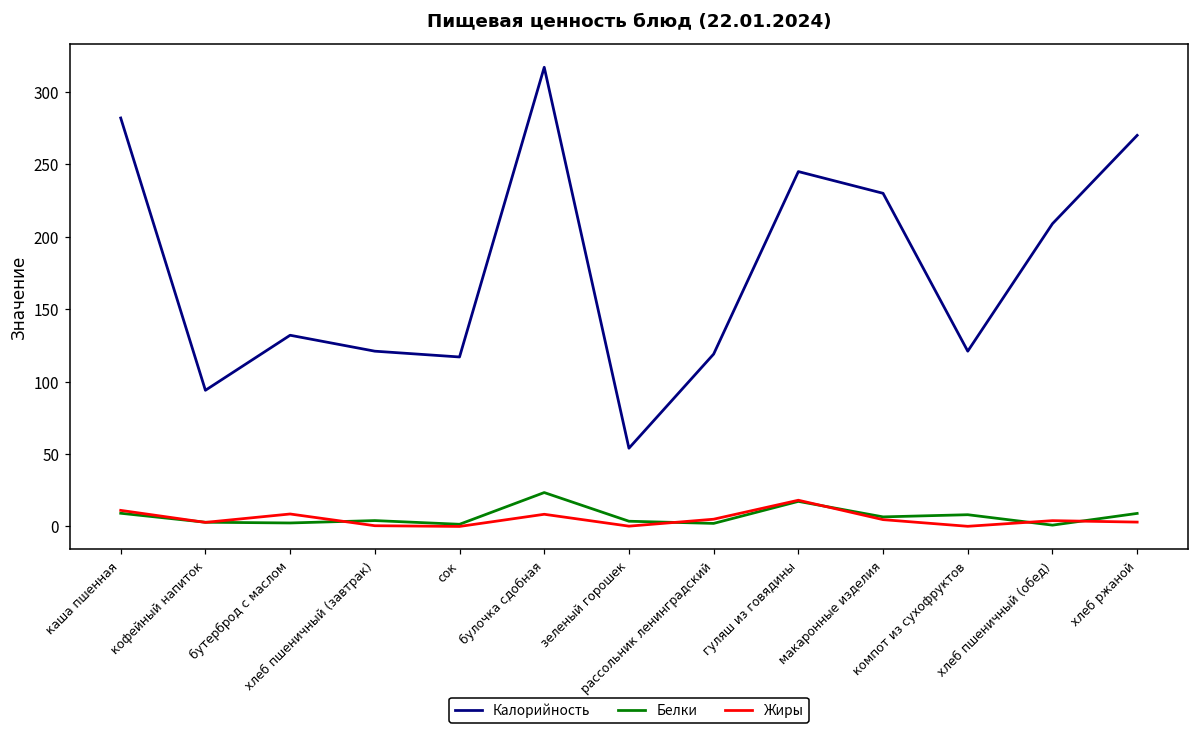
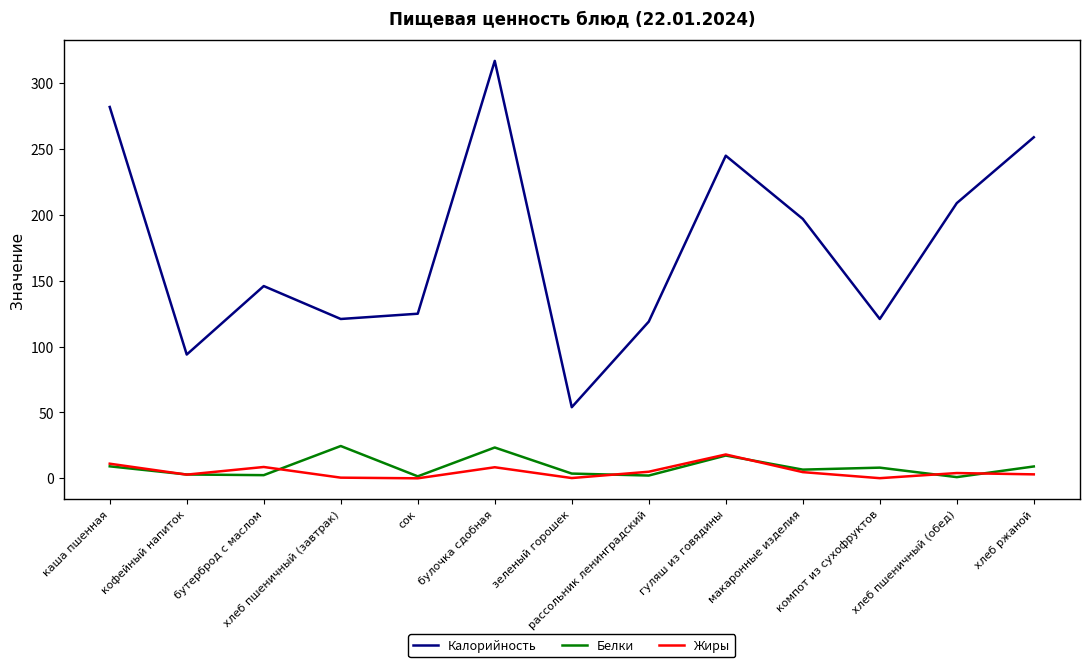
  {
    "Калорийность": {
      "каша пшенная": 282,
      "кофейный напиток": 94,
-     "бутерброд с маслом": 132,
+     "бутерброд с маслом": 146,
      "хлеб пшеничный (завтрак)": 121,
-     "сок": 117,
+     "сок": 125,
      "булочка сдобная": 317,
      "зеленый горошек": 54,
      "рассольник ленинградский": 119,
      "гуляш из говядины": 245,
-     "макаронные изделия": 230,
+     "макаронные изделия": 197,
      "компот из сухофруктов": 121,
      "хлеб пшеничный (обед)": 209,
-     "хлеб ржаной": 270
+     "хлеб ржаной": 259
    },
    "Белки": {
      "каша пшенная": 9,
      "бутерброд с маслом": 2,
-     "хлеб пшеничный (завтрак)": 4,
+     "хлеб пшеничный (завтрак)": 25,
      "булочка сдобная": 23,
      "зеленый горошек": 4,
      "рассольник ленинградский": 2,
      "компот из сухофруктов": 8,
      "хлеб пшеничный (обед)": 1,
      "хлеб ржаной": 9
    },
    "Жиры": {
      "каша пшенная": 11,
      "бутерброд с маслом": 9,
      "хлеб пшеничный (завтрак)": 1,
      "булочка сдобная": 8,
      "зеленый горошек": 0,
      "рассольник ленинградский": 5,
      "компот из сухофруктов": 0,
      "хлеб пшеничный (обед)": 4,
      "хлеб ржаной": 3
    }
  }
